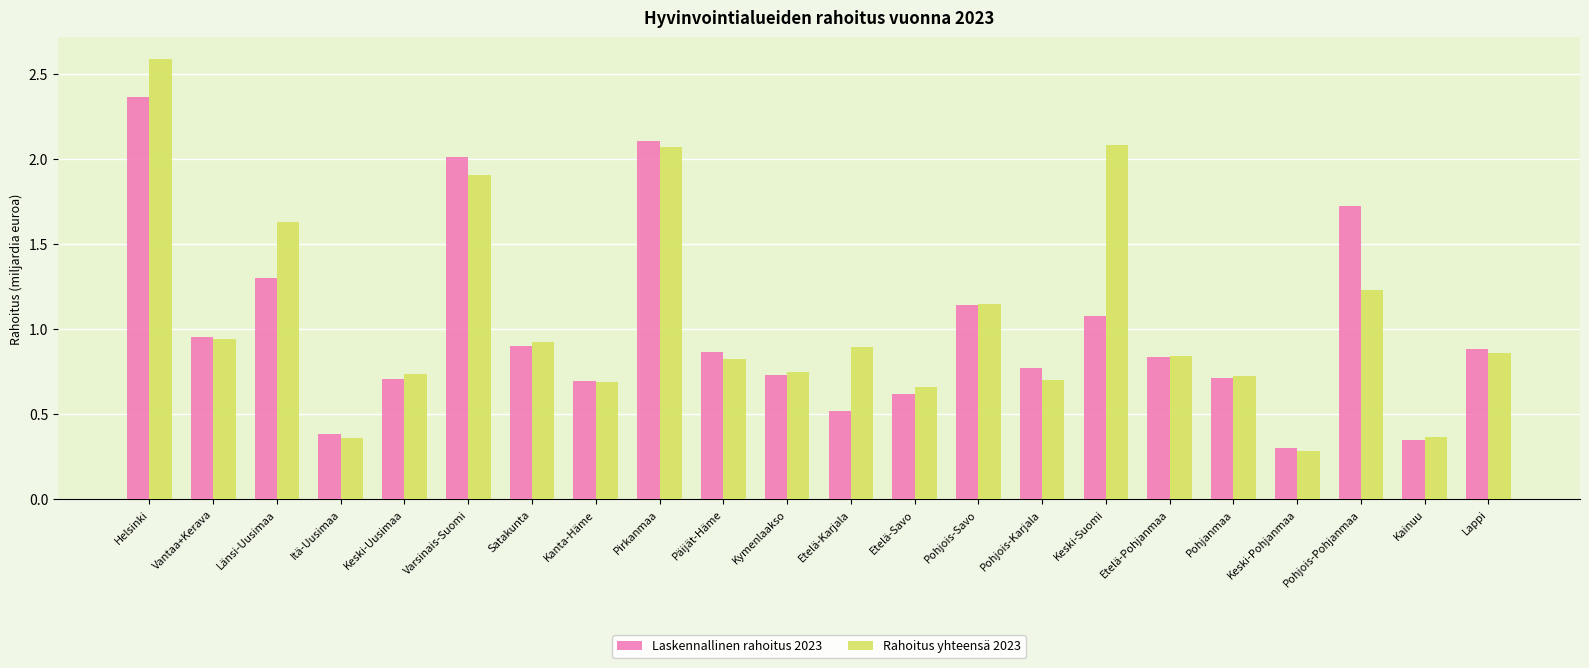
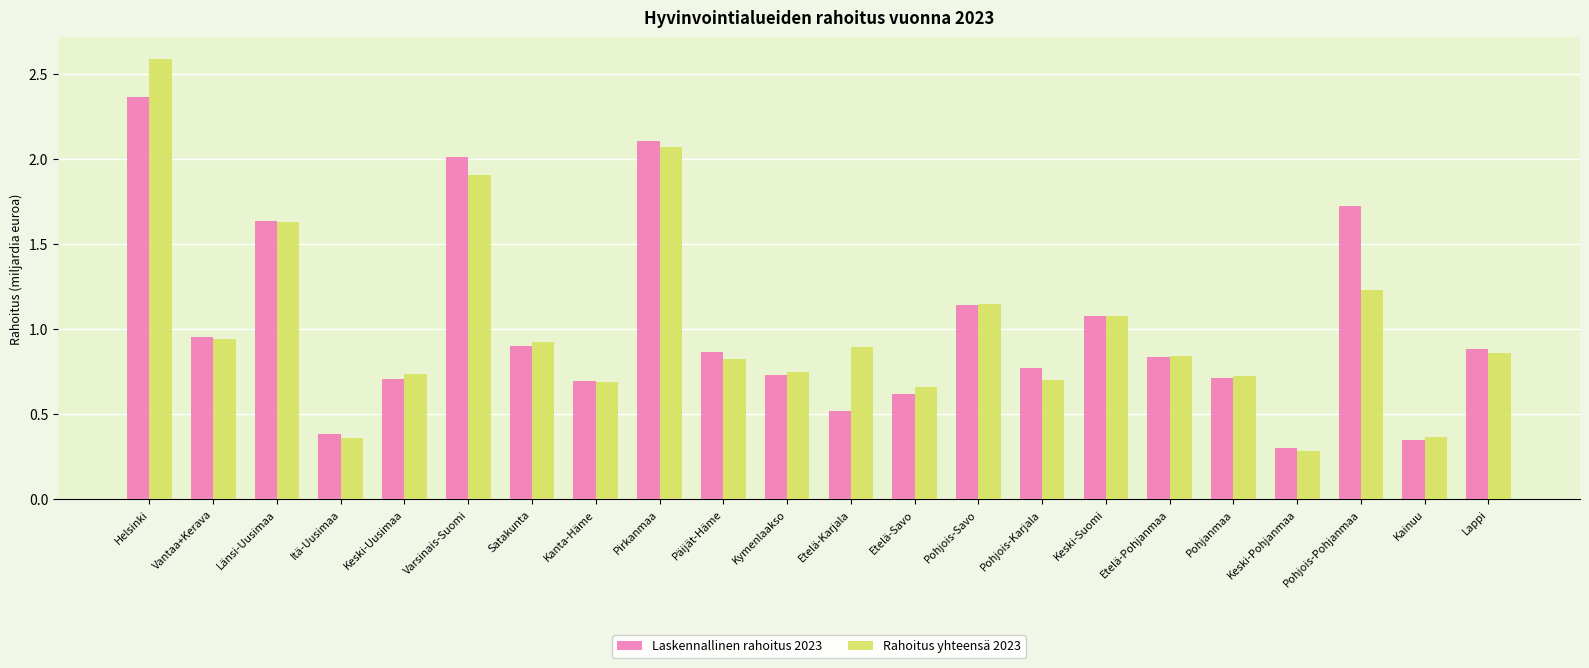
  {
    "Laskennallinen rahoitus 2023": {
      "Helsinki": 2.37,
      "Vantaa+Kerava": 0.96,
-     "Länsi-Uusimaa": 1.30,
+     "Länsi-Uusimaa": 1.64,
      "Itä-Uusimaa": 0.38,
      "Keski-Uusimaa": 0.71,
      "Varsinais-Suomi": 2.01,
      "Satakunta": 0.90,
      "Kanta-Häme": 0.69,
      "Pirkanmaa": 2.11,
      "Päijät-Häme": 0.87,
      "Kymenlaakso": 0.73,
      "Etelä-Karjala": 0.52,
      "Etelä-Savo": 0.62,
      "Pohjois-Savo": 1.15,
      "Pohjois-Karjala": 0.78,
      "Keski-Suomi": 1.08,
      "Etelä-Pohjanmaa": 0.84,
      "Pohjanmaa": 0.71,
      "Keski-Pohjanmaa": 0.30,
      "Pohjois-Pohjanmaa": 1.73,
      "Kainuu": 0.35,
      "Lappi": 0.88
    },
    "Rahoitus yhteensä 2023": {
      "Helsinki": 2.59,
      "Vantaa+Kerava": 0.95,
      "Länsi-Uusimaa": 1.63,
      "Itä-Uusimaa": 0.36,
      "Keski-Uusimaa": 0.74,
      "Varsinais-Suomi": 1.91,
      "Satakunta": 0.93,
      "Kanta-Häme": 0.69,
      "Pirkanmaa": 2.07,
      "Päijät-Häme": 0.83,
      "Kymenlaakso": 0.75,
      "Etelä-Karjala": 0.90,
      "Etelä-Savo": 0.66,
      "Pohjois-Savo": 1.15,
      "Pohjois-Karjala": 0.70,
-     "Keski-Suomi": 2.09,
+     "Keski-Suomi": 1.08,
      "Etelä-Pohjanmaa": 0.84,
      "Pohjanmaa": 0.72,
      "Keski-Pohjanmaa": 0.29,
      "Pohjois-Pohjanmaa": 1.23,
      "Kainuu": 0.37,
      "Lappi": 0.86
    }
  }
